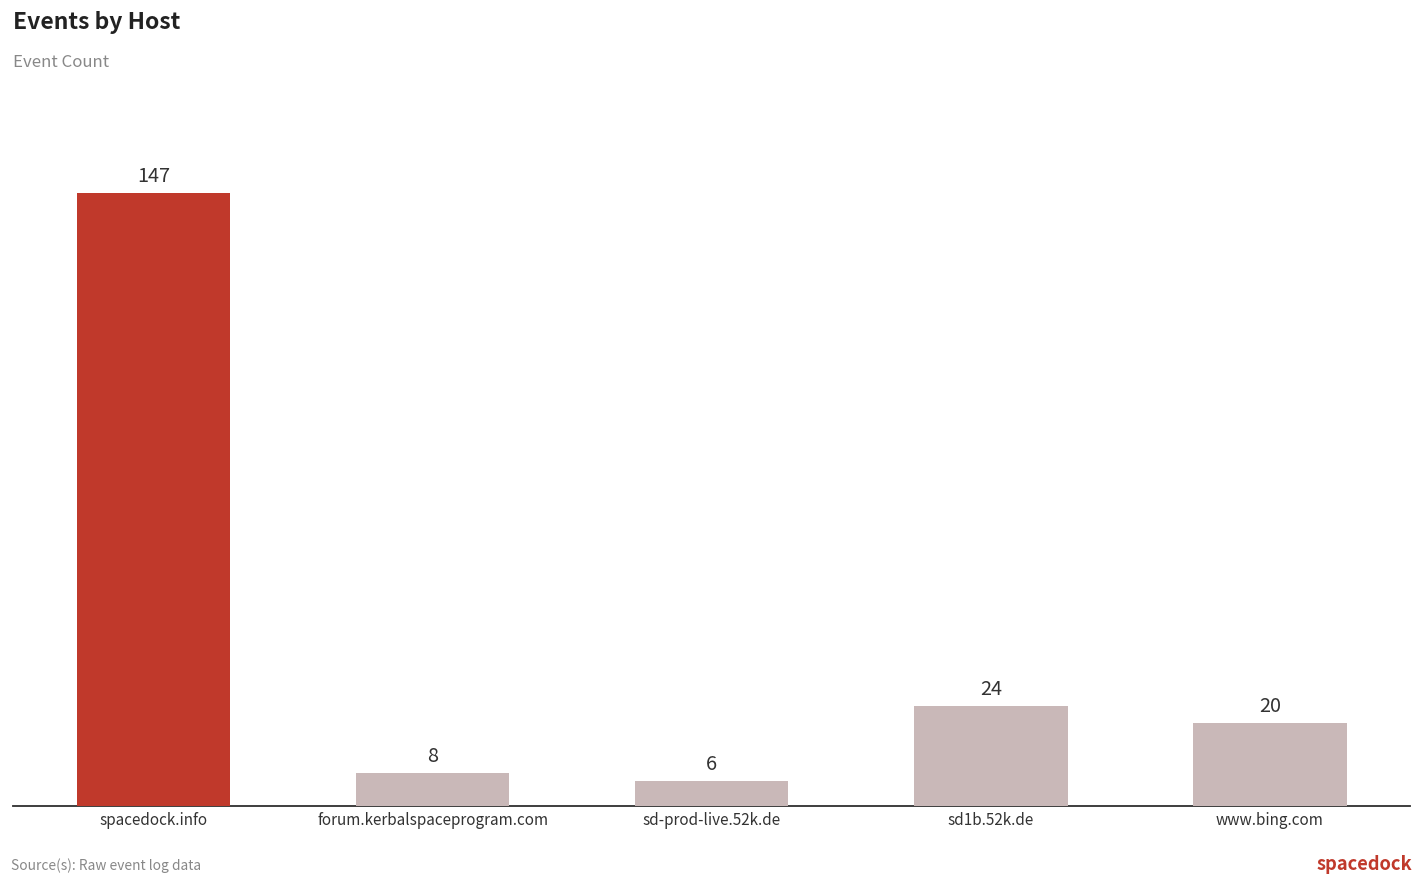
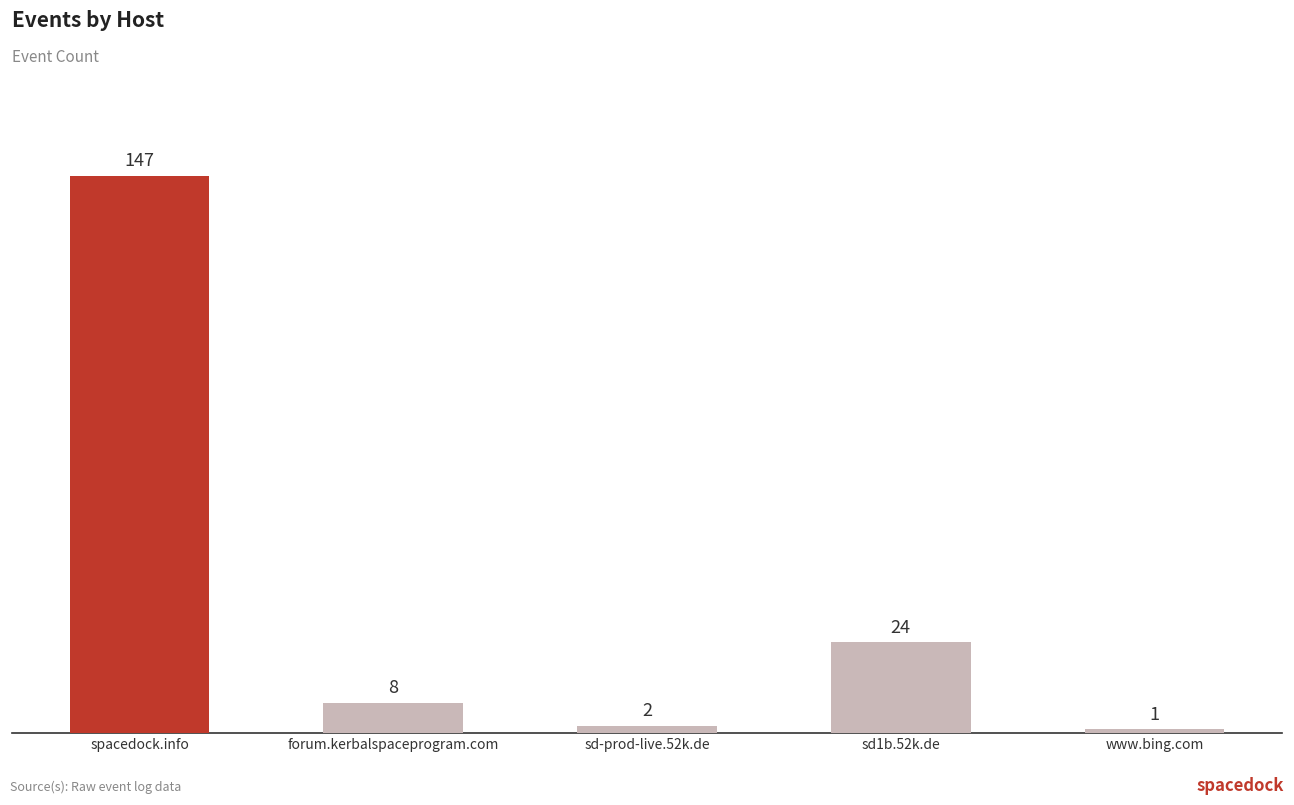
  {
    "spacedock.info": 147,
    "forum.kerbalspaceprogram.com": 8,
-   "sd-prod-live.52k.de": 6,
+   "sd-prod-live.52k.de": 2,
    "sd1b.52k.de": 24,
-   "www.bing.com": 20
+   "www.bing.com": 1
  }
